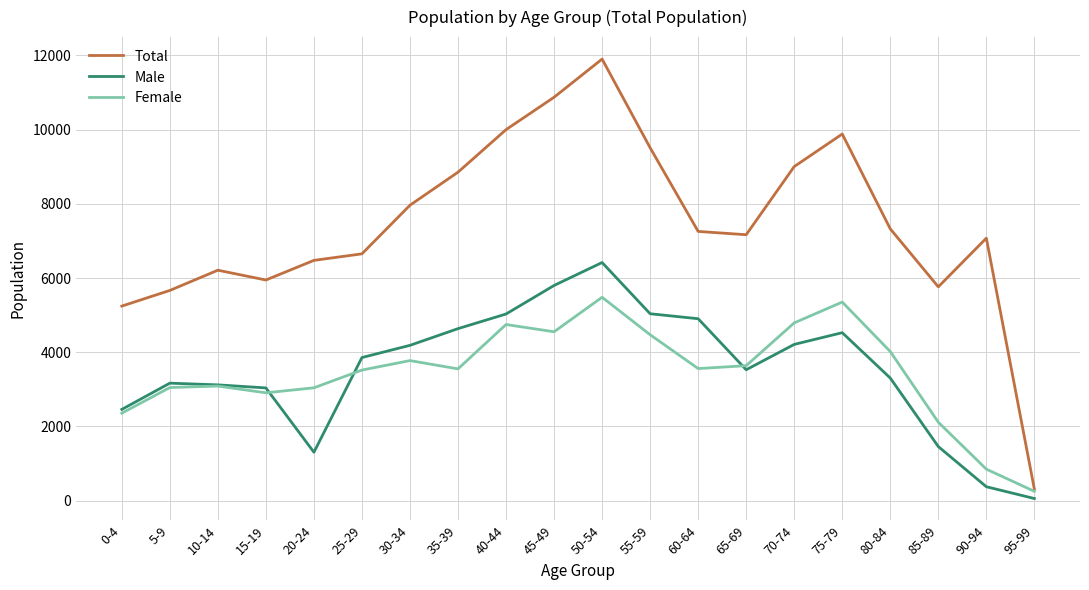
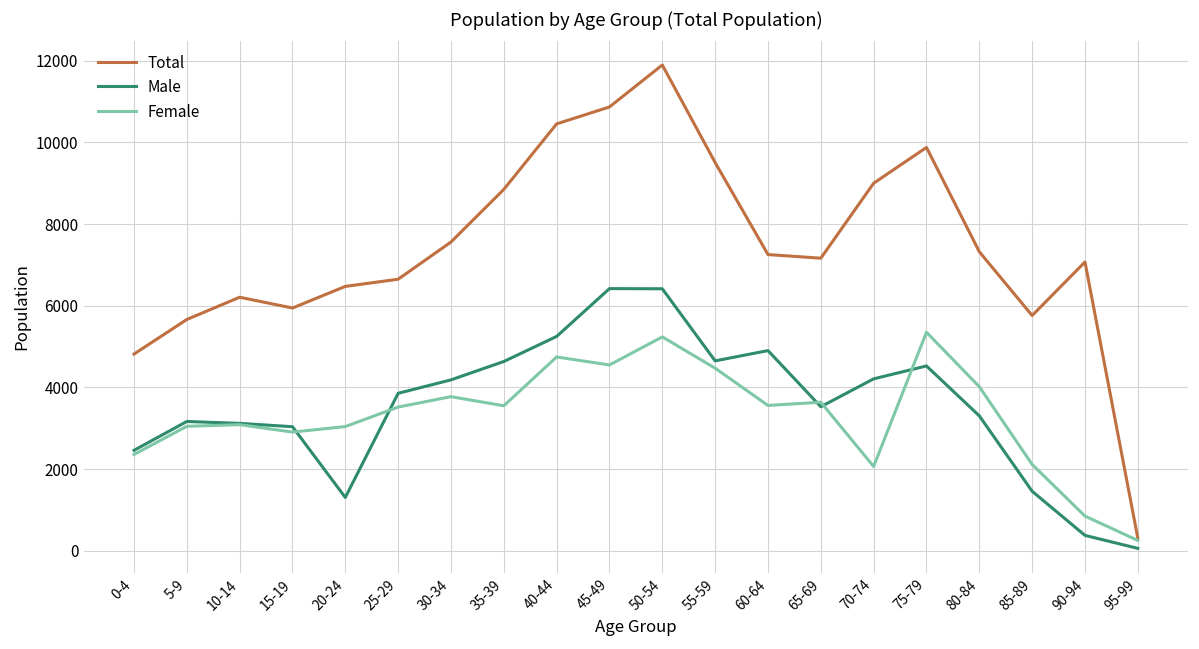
  {
    "Total": {
-     "0-4": 5200,
+     "0-4": 4800,
      "5-9": 5700,
      "10-14": 6200,
      "15-19": 5900,
      "20-24": 6500,
      "25-29": 6700,
-     "30-34": 8000,
+     "30-34": 7600,
      "35-39": 8900,
-     "40-44": 10000,
+     "40-44": 10500,
      "45-49": 10900,
      "50-54": 11900,
      "55-59": 9500,
      "60-64": 7300,
      "65-69": 7200,
      "70-74": 9000,
      "75-79": 9900,
      "80-84": 7300,
      "85-89": 5800,
      "90-94": 7100
    },
    "Male": {
      "0-4": 2500,
      "5-9": 3200,
      "15-19": 3000,
      "20-24": 1300,
      "25-29": 3900,
      "30-34": 4200,
      "35-39": 4600,
-     "40-44": 5000,
-     "45-49": 5800,
+     "40-44": 5300,
+     "45-49": 6400,
      "50-54": 6400,
-     "55-59": 5000,
+     "55-59": 4700,
      "60-64": 4900,
      "65-69": 3500,
      "70-74": 4200,
      "75-79": 4500,
      "80-84": 3300,
      "85-89": 1500,
      "90-94": 400,
      "95-99": 100
    },
    "Female": {
      "0-4": 2400,
      "5-9": 3000,
      "15-19": 2900,
      "20-24": 3000,
      "25-29": 3500,
      "30-34": 3800,
      "35-39": 3600,
      "40-44": 4700,
      "45-49": 4600,
-     "50-54": 5500,
+     "50-54": 5200,
      "55-59": 4500,
      "60-64": 3600,
      "65-69": 3600,
-     "70-74": 4800,
+     "70-74": 2100,
      "75-79": 5400,
      "80-84": 4000,
      "85-89": 2100,
      "90-94": 900
    }
  }
